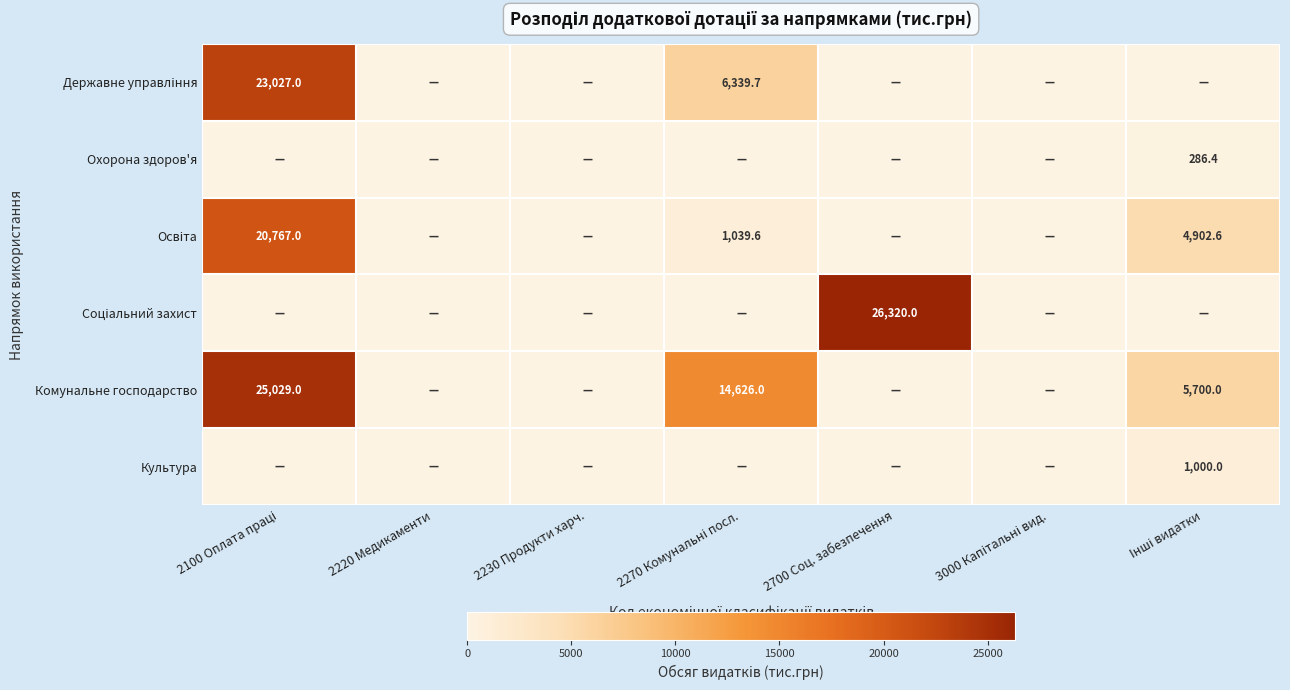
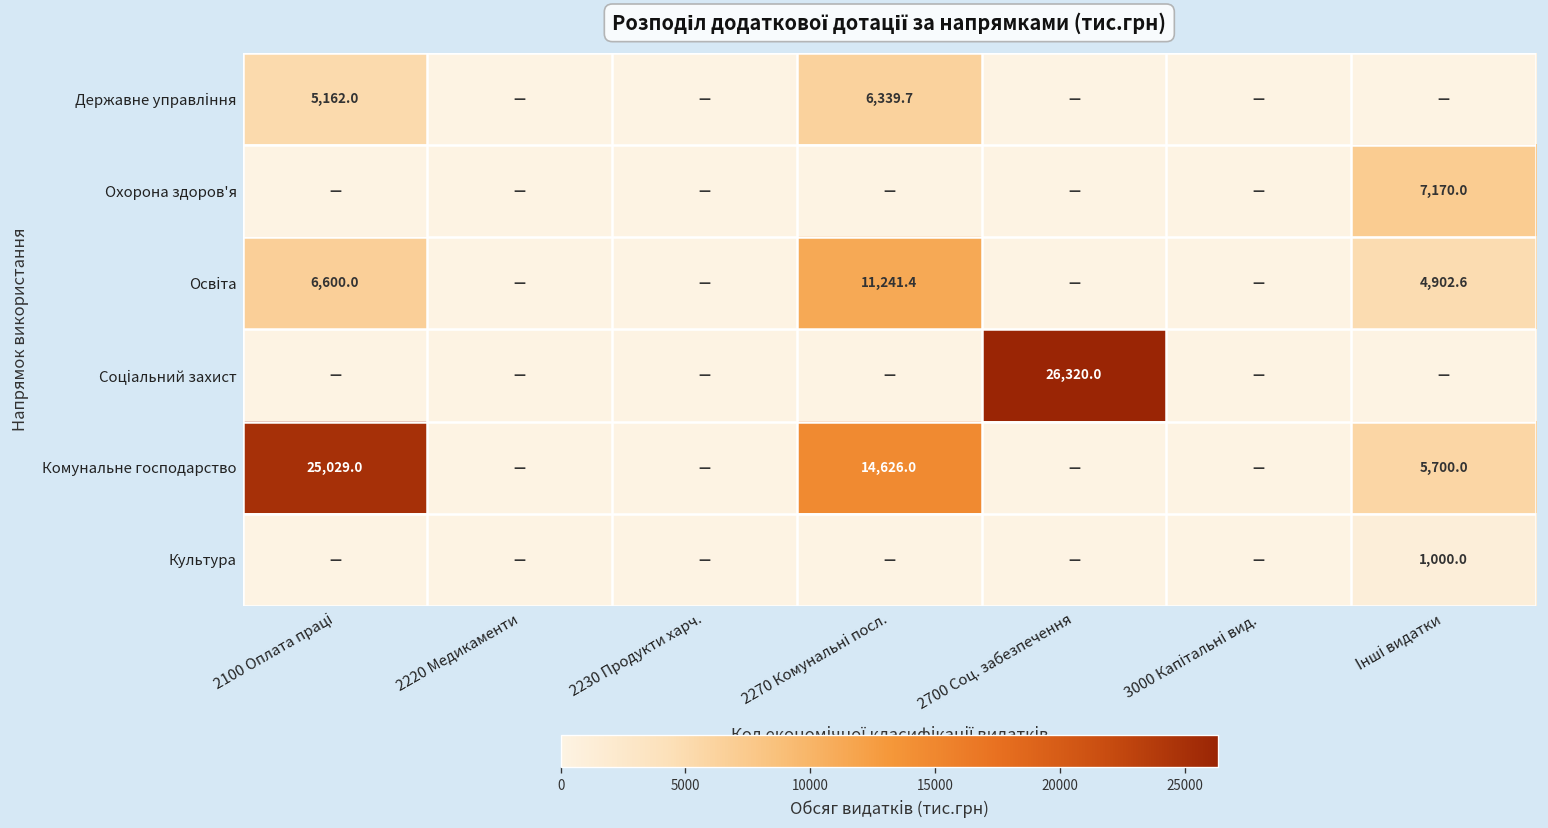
  {
    "Державне управління": {
-     "2100 Оплата праці": "23,027.0",
+     "2100 Оплата праці": "5,162.0",
      "2270 Комунальні посл.": "6,339.7"
    },
    "Охорона здоров'я": {
-     "Інші видатки": "286.4"
+     "Інші видатки": "7,170.0"
    },
    "Освіта": {
-     "2100 Оплата праці": "20,767.0",
-     "2270 Комунальні посл.": "1,039.6",
+     "2100 Оплата праці": "6,600.0",
+     "2270 Комунальні посл.": "11,241.4",
      "Інші видатки": "4,902.6"
    },
    "Соціальний захист": {
      "2700 Соц. забезпечення": "26,320.0"
    },
    "Комунальне господарство": {
      "2100 Оплата праці": "25,029.0",
      "2270 Комунальні посл.": "14,626.0",
      "Інші видатки": "5,700.0"
    },
    "Культура": {
      "Інші видатки": "1,000.0"
    }
  }
